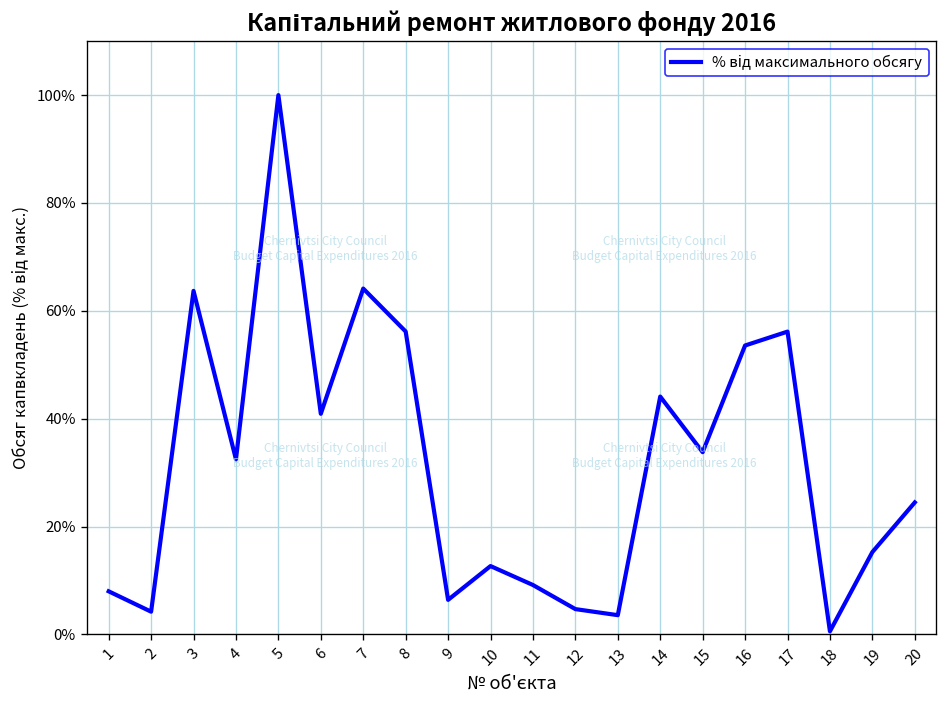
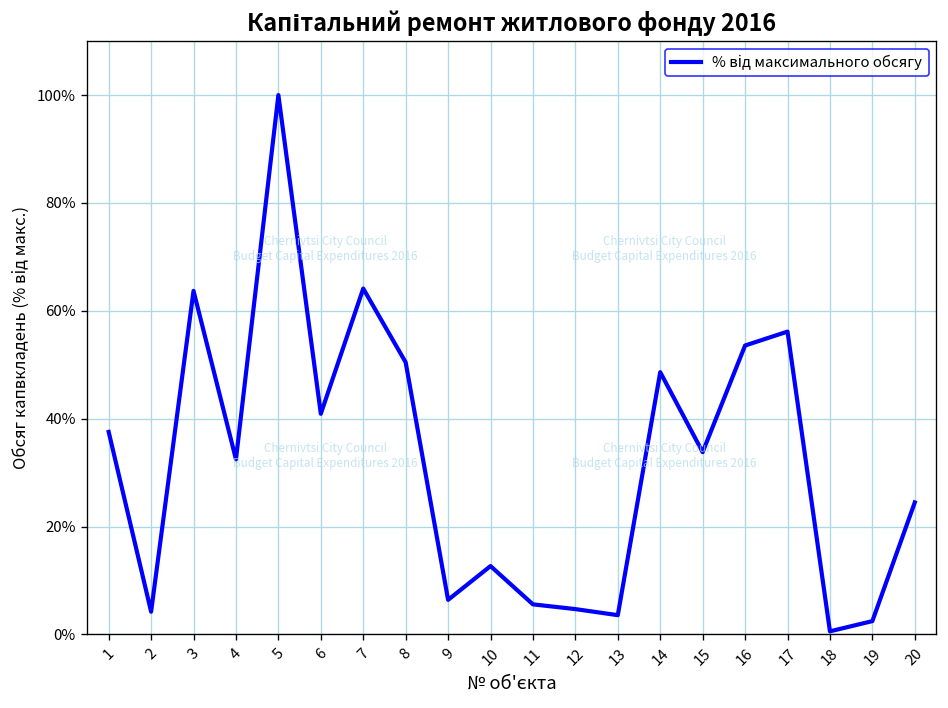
  {
-   "1": "8%",
+   "1": "38%",
    "2": "4%",
    "3": "64%",
    "5": "100%",
    "6": "41%",
-   "8": "56%",
+   "8": "50%",
    "9": "6%",
    "10": "13%",
-   "11": "9%",
+   "11": "6%",
    "12": "5%",
    "13": "4%",
-   "14": "44%",
+   "14": "49%",
    "16": "54%",
    "17": "56%",
    "18": "1%",
-   "19": "15%",
+   "19": "2%",
    "20": "24%"
  }
